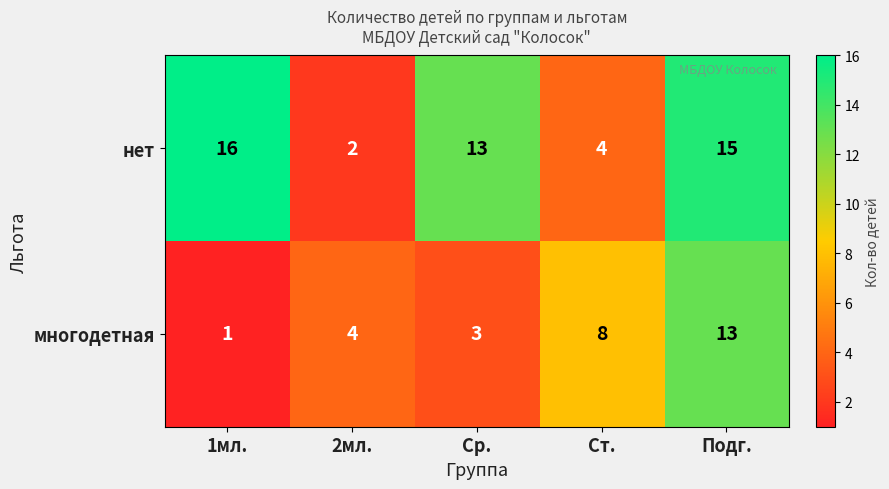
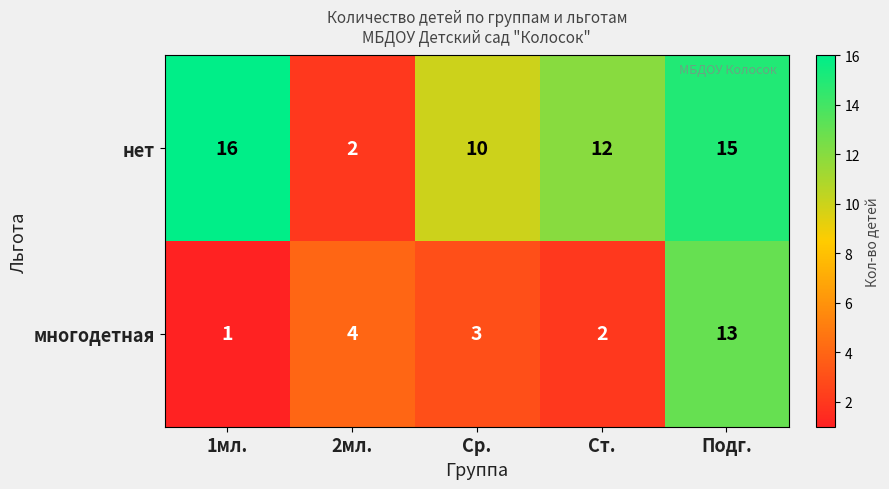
  {
    "нет": {
      "1мл.": 16,
      "2мл.": 2,
-     "Ср.": 13,
-     "Ст.": 4
+     "Ср.": 10,
+     "Ст.": 12
    },
    "многодетная": {
      "1мл.": 1,
      "2мл.": 4,
      "Ср.": 3,
-     "Ст.": 8,
+     "Ст.": 2,
      "Подг.": 13
    }
  }
